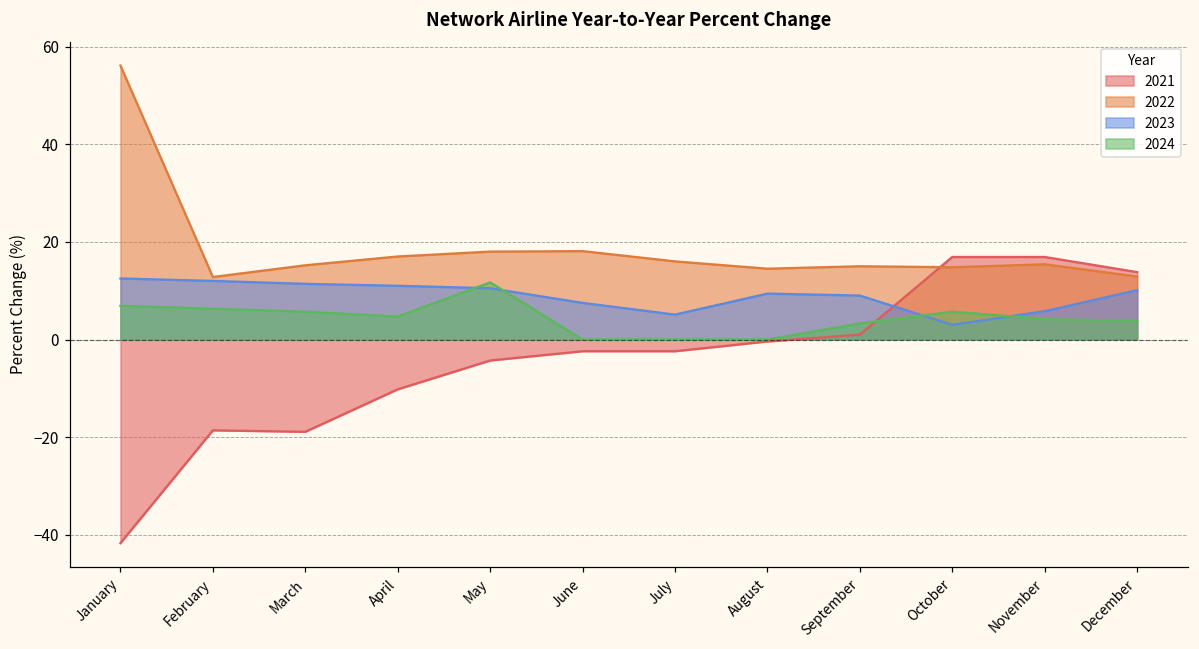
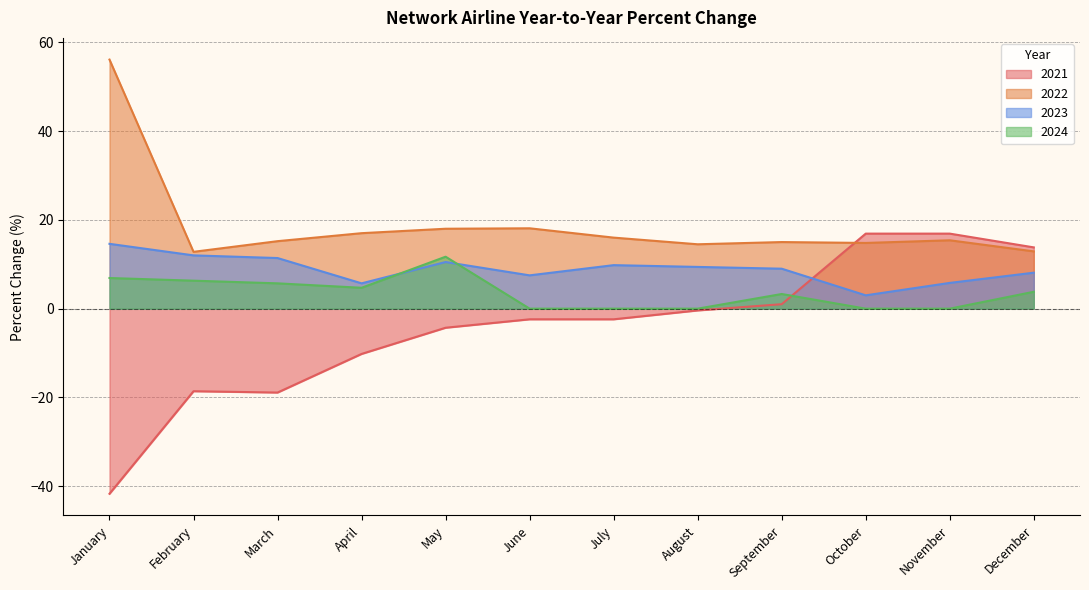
  {
    "2023": {
-     "January": 13,
+     "January": 15,
      "February": 12,
      "March": 11,
-     "April": 11,
+     "April": 6,
      "May": 11,
      "June": 8,
-     "July": 5,
+     "July": 10,
      "August": 9,
      "September": 9,
      "October": 3,
      "November": 6,
-     "December": 10
+     "December": 8
    },
    "2024": {
      "January": 7,
      "February": 6,
      "March": 6,
      "April": 5,
      "May": 12,
      "September": 3,
-     "October": 6,
-     "November": 4,
+     "October": 0,
+     "November": 0,
      "December": 4
    }
  }
